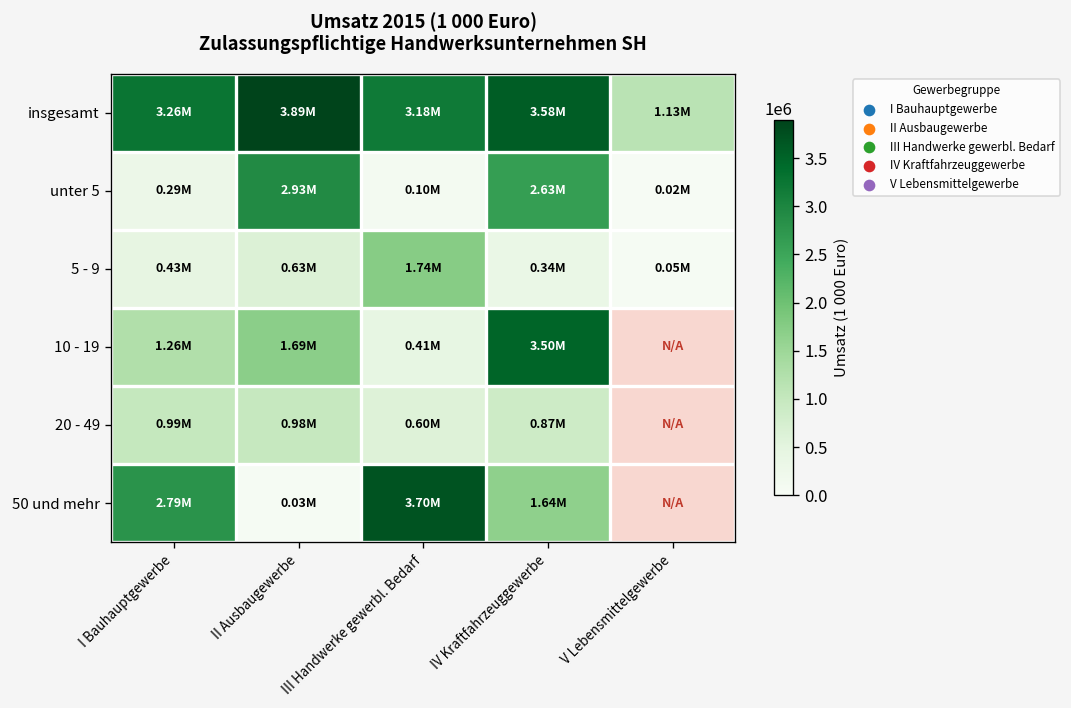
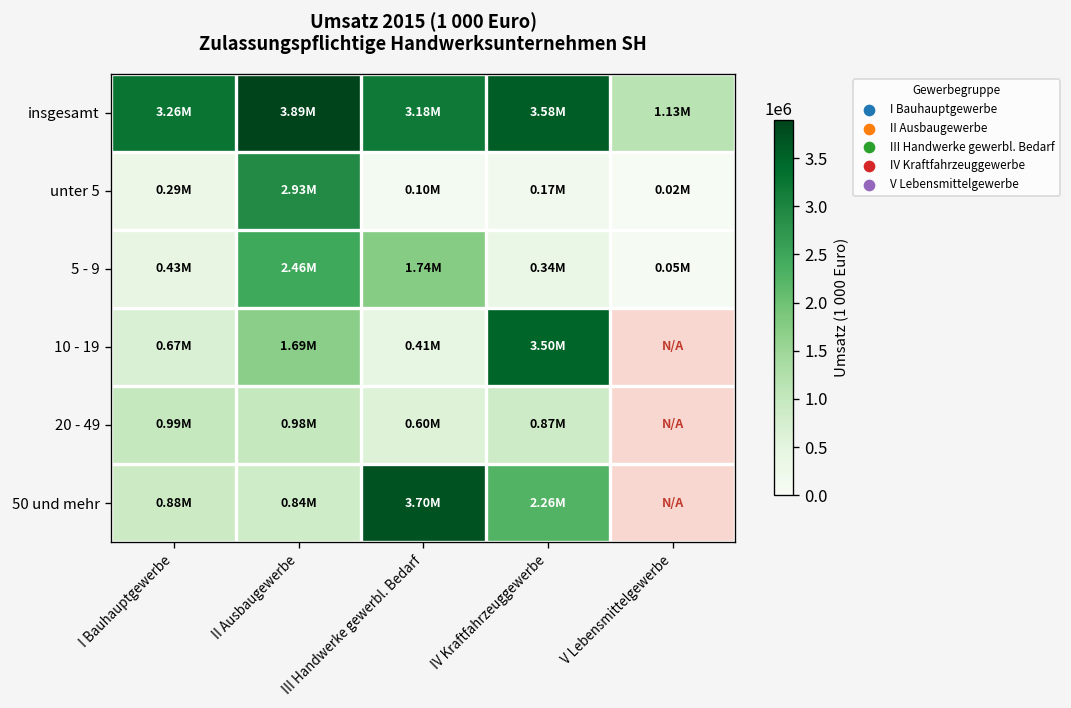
  {
    "insgesamt": {
      "I Bauhauptgewerbe": "3.26M",
      "II Ausbaugewerbe": "3.89M",
      "III Handwerke gewerbl. Bedarf": "3.18M",
      "IV Kraftfahrzeuggewerbe": "3.58M",
      "V Lebensmittelgewerbe": "1.13M"
    },
    "unter 5": {
      "I Bauhauptgewerbe": "0.29M",
      "II Ausbaugewerbe": "2.93M",
      "III Handwerke gewerbl. Bedarf": "0.10M",
-     "IV Kraftfahrzeuggewerbe": "2.63M",
+     "IV Kraftfahrzeuggewerbe": "0.17M",
      "V Lebensmittelgewerbe": "0.02M"
    },
    "5 - 9": {
      "I Bauhauptgewerbe": "0.43M",
-     "II Ausbaugewerbe": "0.63M",
+     "II Ausbaugewerbe": "2.46M",
      "III Handwerke gewerbl. Bedarf": "1.74M",
      "IV Kraftfahrzeuggewerbe": "0.34M",
      "V Lebensmittelgewerbe": "0.05M"
    },
    "10 - 19": {
-     "I Bauhauptgewerbe": "1.26M",
+     "I Bauhauptgewerbe": "0.67M",
      "II Ausbaugewerbe": "1.69M",
      "III Handwerke gewerbl. Bedarf": "0.41M",
      "IV Kraftfahrzeuggewerbe": "3.50M"
    },
    "20 - 49": {
      "I Bauhauptgewerbe": "0.99M",
      "II Ausbaugewerbe": "0.98M",
      "III Handwerke gewerbl. Bedarf": "0.60M",
      "IV Kraftfahrzeuggewerbe": "0.87M"
    },
    "50 und mehr": {
-     "I Bauhauptgewerbe": "2.79M",
-     "II Ausbaugewerbe": "0.03M",
+     "I Bauhauptgewerbe": "0.88M",
+     "II Ausbaugewerbe": "0.84M",
      "III Handwerke gewerbl. Bedarf": "3.70M",
-     "IV Kraftfahrzeuggewerbe": "1.64M"
+     "IV Kraftfahrzeuggewerbe": "2.26M"
    }
  }
